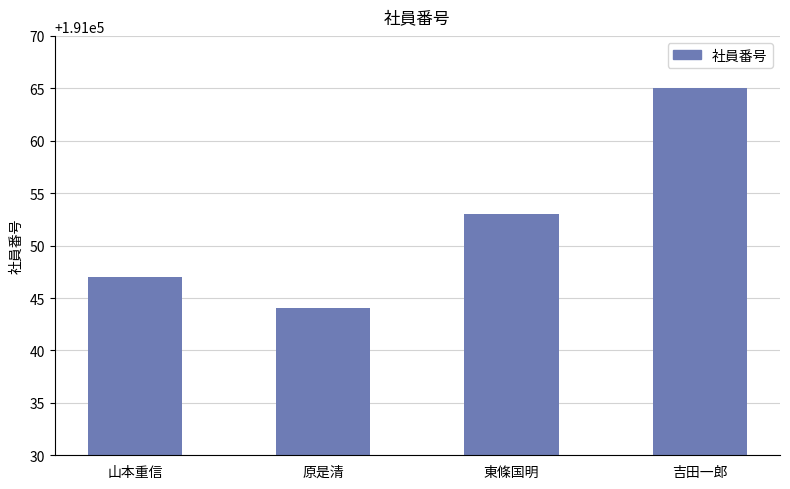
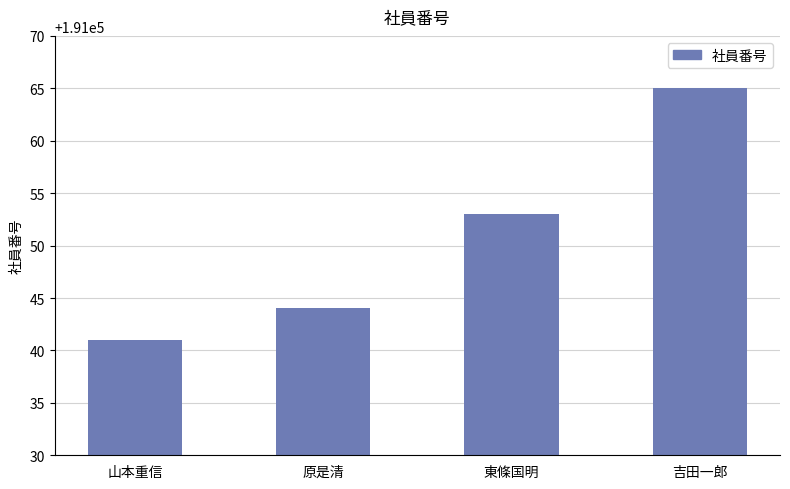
  {
-   "山本重信": 191047,
+   "山本重信": 191041,
    "原是清": 191044,
    "東條国明": 191053,
    "吉田一郎": 191065
  }
